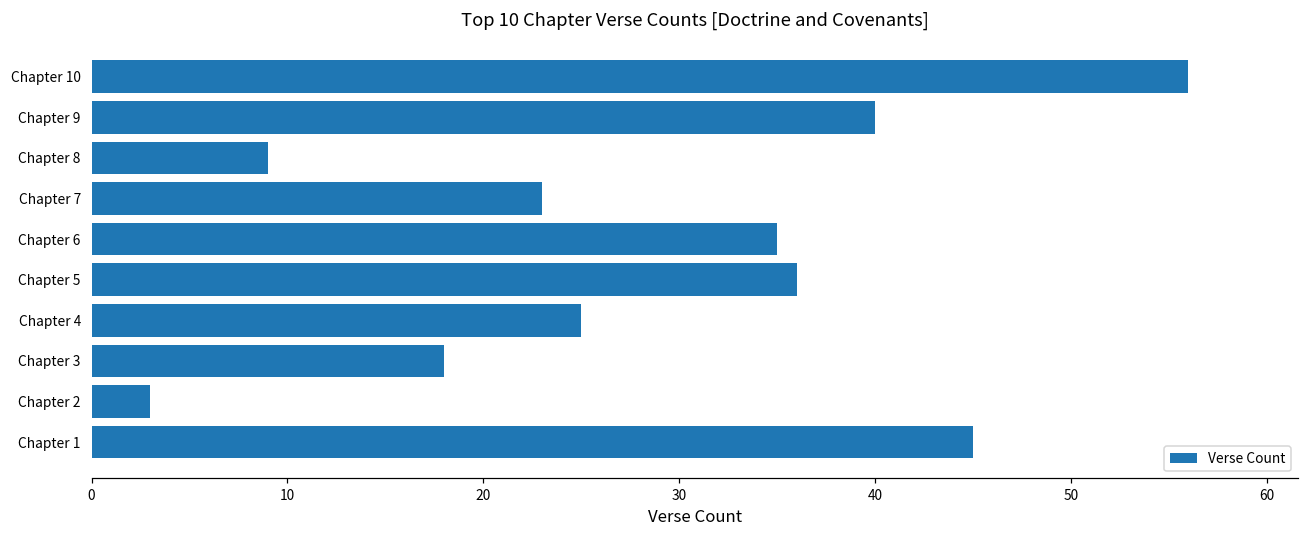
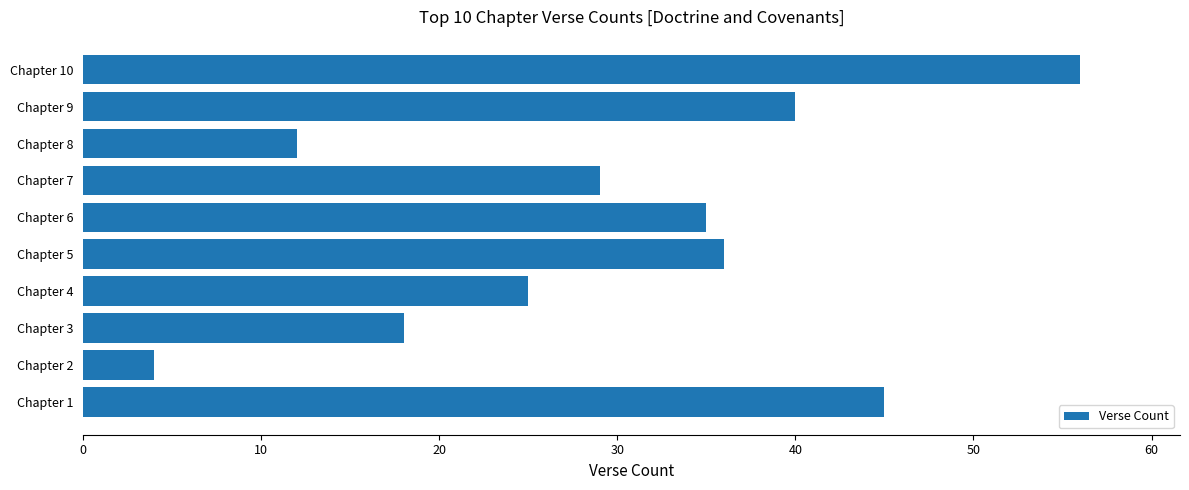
  {
    "Chapter 10": 56,
    "Chapter 9": 40,
-   "Chapter 8": 9,
-   "Chapter 7": 23,
+   "Chapter 8": 12,
+   "Chapter 7": 29,
    "Chapter 6": 35,
    "Chapter 5": 36,
    "Chapter 4": 25,
    "Chapter 3": 18,
-   "Chapter 2": 3,
+   "Chapter 2": 4,
    "Chapter 1": 45
  }
